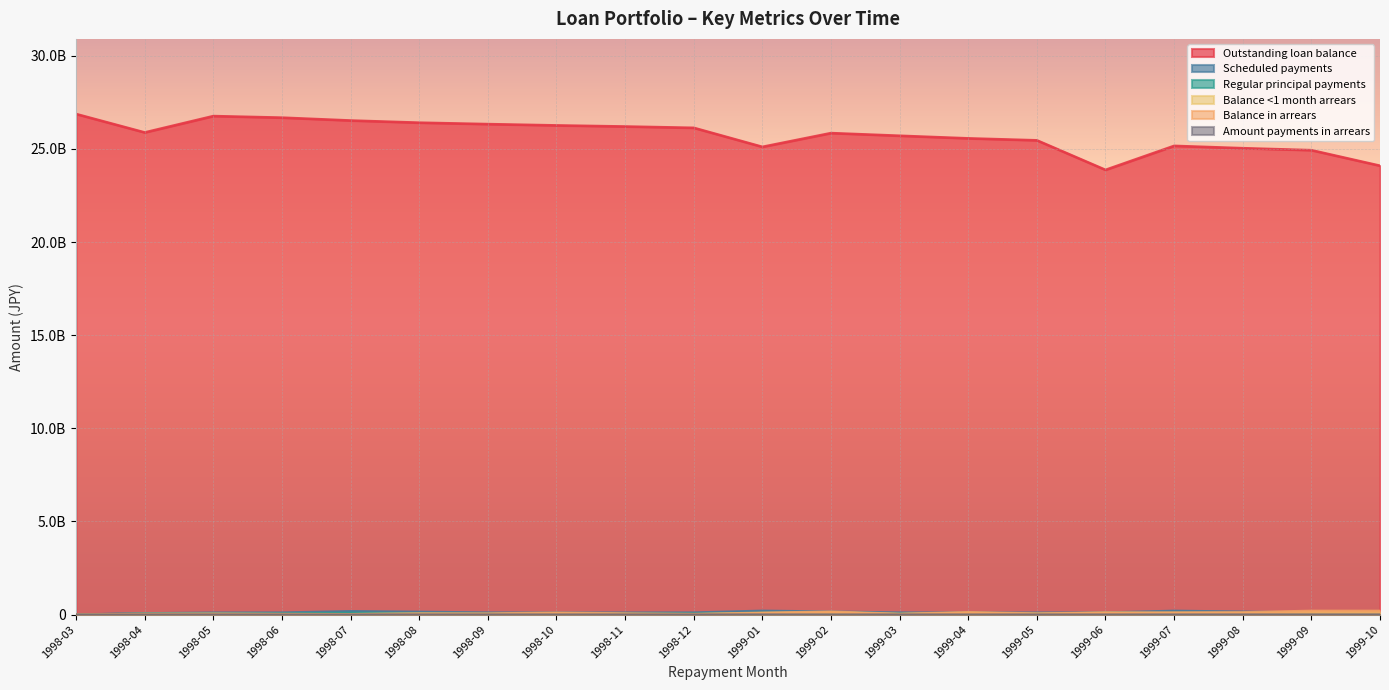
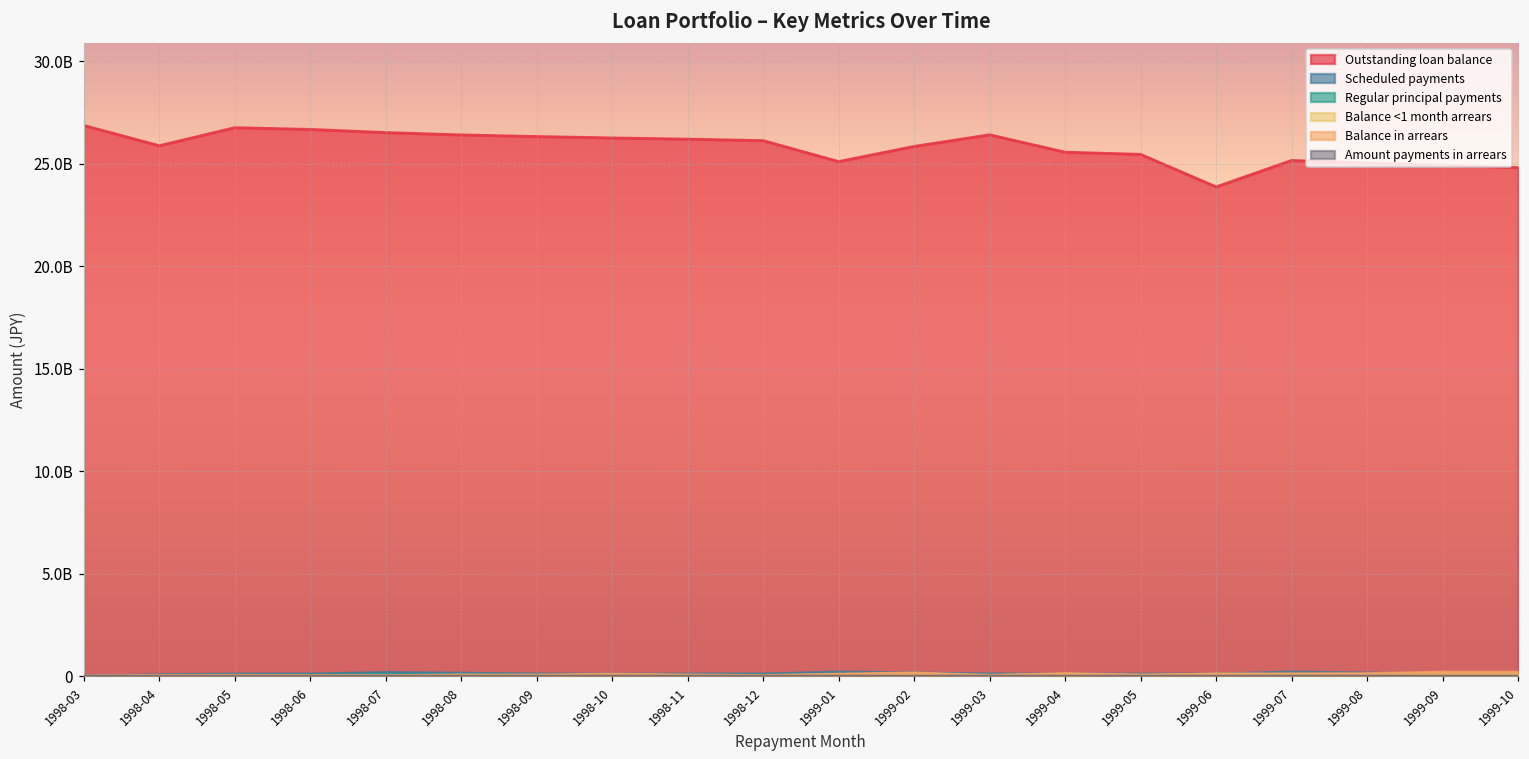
  {
    "Outstanding loan balance": {
      "1998-03": 26900000000,
      "1998-04": 25900000000,
      "1998-05": 26800000000,
      "1998-06": 26700000000,
      "1998-07": 26500000000,
      "1998-08": 26400000000,
      "1998-09": 26300000000,
      "1998-10": 26300000000,
      "1998-11": 26200000000,
      "1998-12": 26100000000,
      "1999-01": 25100000000,
      "1999-02": 25800000000,
-     "1999-03": 25700000000,
+     "1999-03": 26400000000,
      "1999-04": 25600000000,
      "1999-05": 25500000000,
      "1999-06": 23900000000,
      "1999-07": 25200000000,
      "1999-08": 25000000000,
      "1999-09": 24900000000,
-     "1999-10": 24100000000
+     "1999-10": 24800000000
    }
  }
